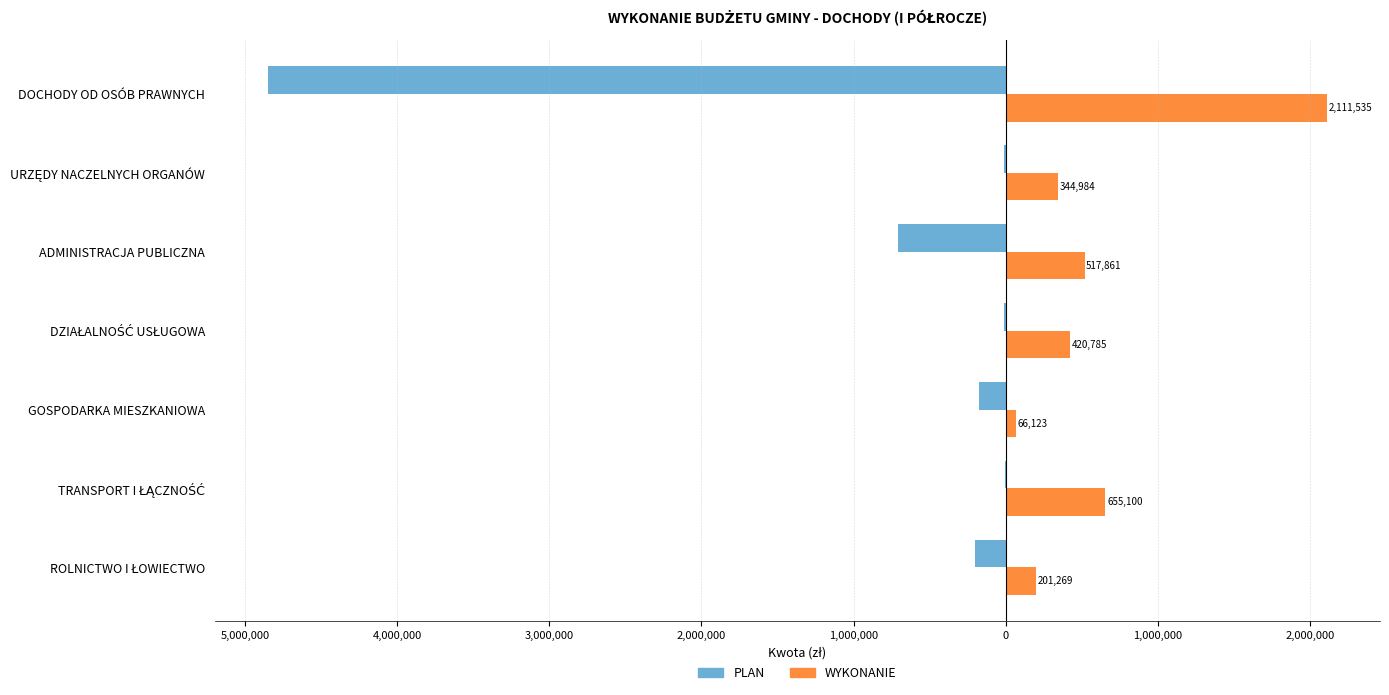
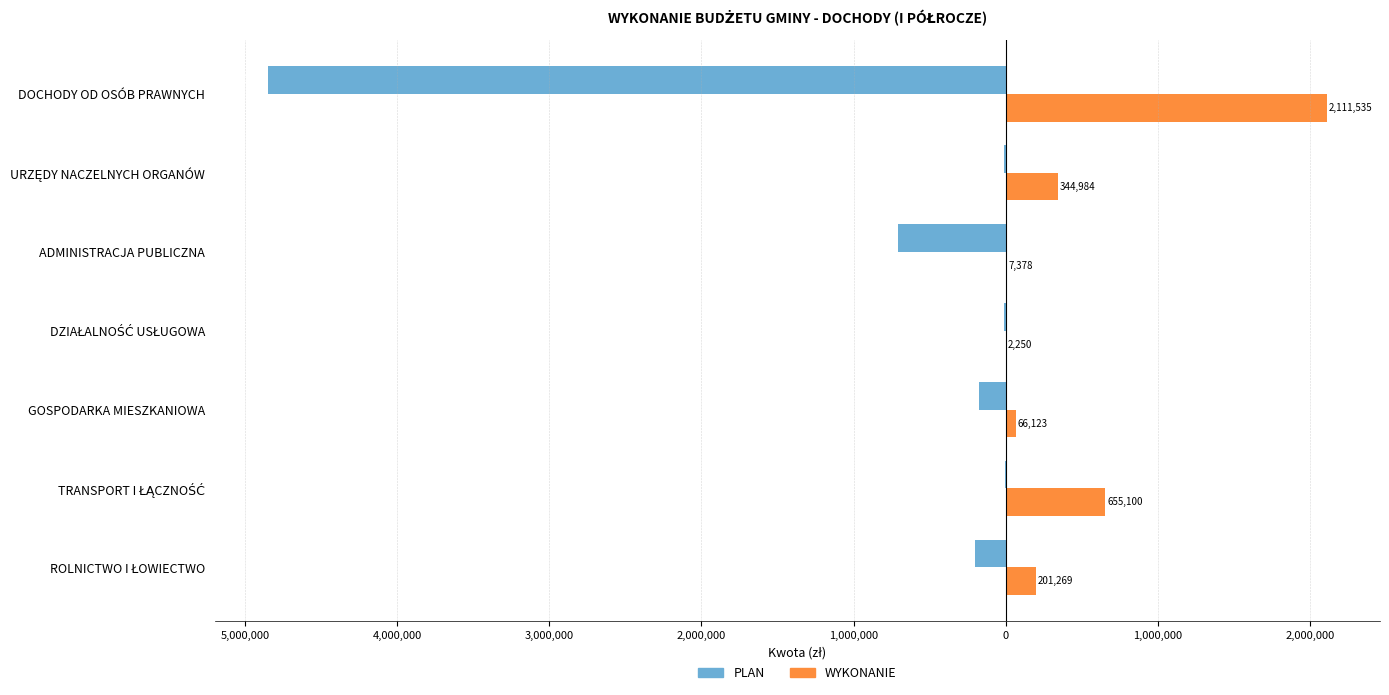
  {
    "WYKONANIE": {
      "DOCHODY OD OSÓB PRAWNYCH": "2,111,535",
      "URZĘDY NACZELNYCH ORGANÓW": "344,984",
-     "ADMINISTRACJA PUBLICZNA": "517,861",
-     "DZIAŁALNOŚĆ USŁUGOWA": "420,785",
+     "ADMINISTRACJA PUBLICZNA": "7,378",
+     "DZIAŁALNOŚĆ USŁUGOWA": "2,250",
      "GOSPODARKA MIESZKANIOWA": "66,123",
      "TRANSPORT I ŁĄCZNOŚĆ": "655,100",
      "ROLNICTWO I ŁOWIECTWO": "201,269"
    }
  }
